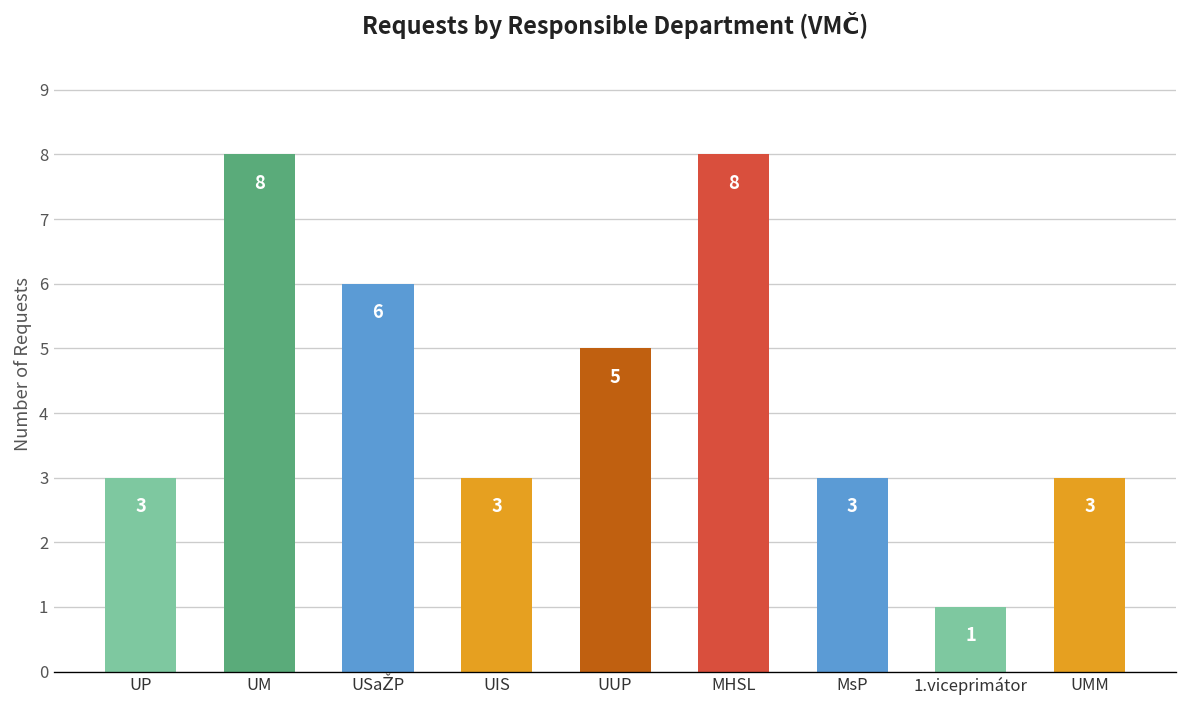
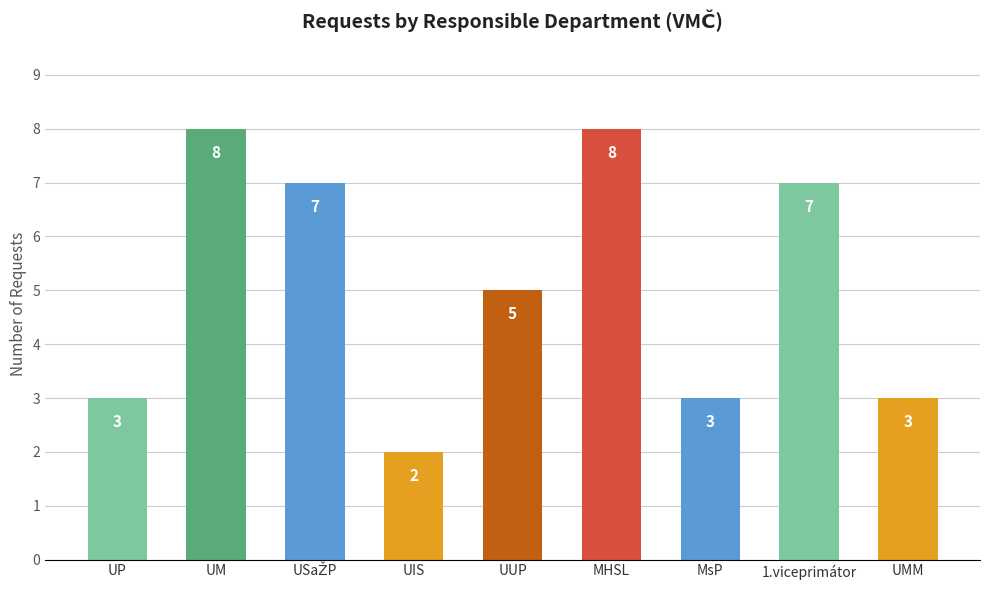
  {
    "UP": 3,
    "UM": 8,
-   "USaŽP": 6,
-   "UIS": 3,
+   "USaŽP": 7,
+   "UIS": 2,
    "UUP": 5,
    "MHSL": 8,
    "MsP": 3,
-   "1.viceprimátor": 1,
+   "1.viceprimátor": 7,
    "UMM": 3
  }
